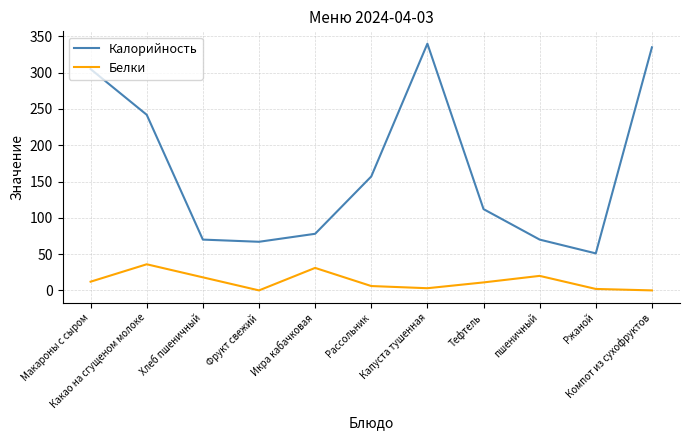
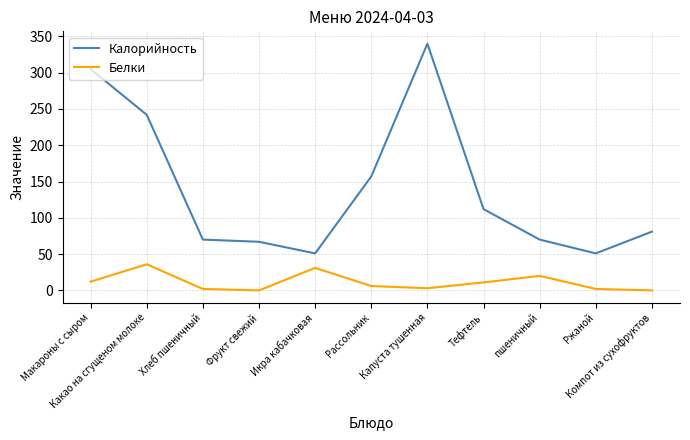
  {
    "Калорийность": {
      "Какао на сгущеном молоке": 240,
      "Хлеб пшеничный": 70,
      "Фрукт свежий": 70,
-     "Икра кабачковая": 80,
+     "Икра кабачковая": 50,
      "Рассольник": 160,
      "Капуста тушенная": 340,
      "Тефтель": 110,
      "пшеничный": 70,
      "Ржаной": 50,
-     "Компот из сухофруктов": 340
+     "Компот из сухофруктов": 80
    },
    "Белки": {
      "Макароны с сыром": 10,
      "Какао на сгущеном молоке": 40,
-     "Хлеб пшеничный": 20,
+     "Хлеб пшеничный": 0,
      "Фрукт свежий": 0,
      "Икра кабачковая": 30,
      "Рассольник": 10,
      "Капуста тушенная": 0,
      "Тефтель": 10,
      "пшеничный": 20,
      "Ржаной": 0,
      "Компот из сухофруктов": 0
    }
  }
